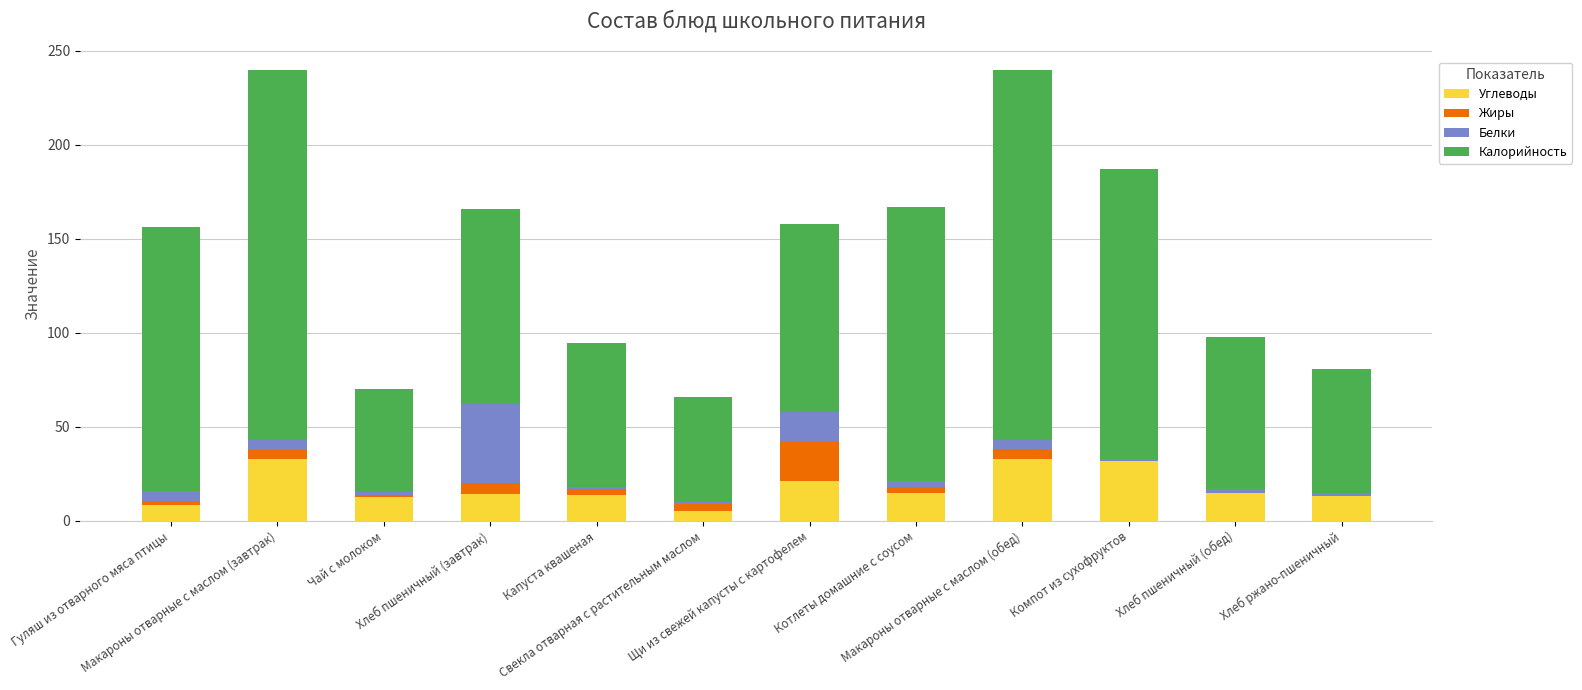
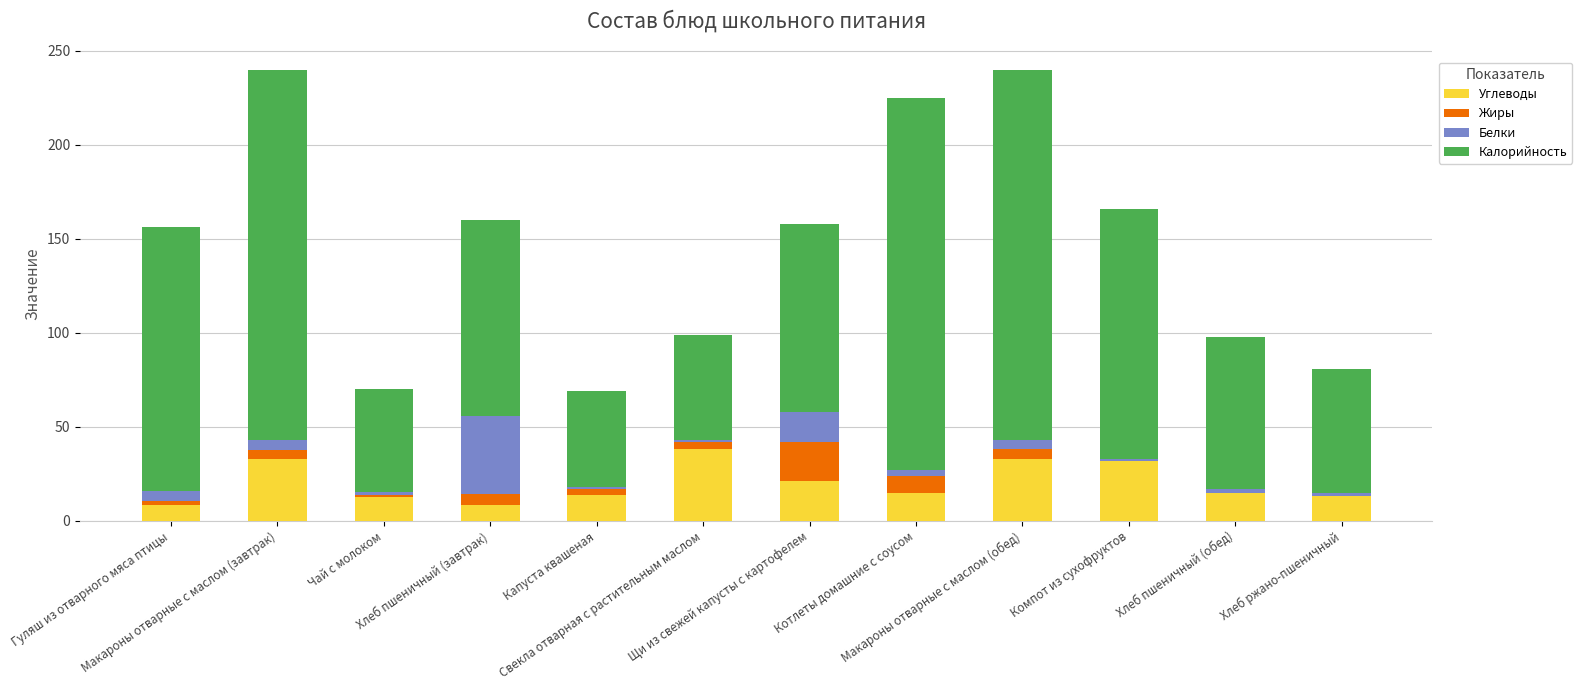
  {
    "Углеводы": {
      "Гуляш из отварного мяса птицы": 8,
      "Макароны отварные с маслом (завтрак)": 33,
      "Чай с молоком": 13,
-     "Хлеб пшеничный (завтрак)": 14,
+     "Хлеб пшеничный (завтрак)": 8,
      "Капуста квашеная": 14,
-     "Свекла отварная с растительным маслом": 5,
+     "Свекла отварная с растительным маслом": 38,
      "Щи из свежей капусты с картофелем": 21,
      "Котлеты домашние с соусом": 15,
      "Макароны отварные с маслом (обед)": 33,
      "Компот из сухофруктов": 32,
      "Хлеб пшеничный (обед)": 15,
      "Хлеб ржано-пшеничный": 13
    },
    "Жиры": {
      "Гуляш из отварного мяса птицы": 2,
      "Макароны отварные с маслом (завтрак)": 5,
      "Хлеб пшеничный (завтрак)": 6,
      "Капуста квашеная": 3,
      "Свекла отварная с растительным маслом": 4,
      "Щи из свежей капусты с картофелем": 21,
-     "Котлеты домашние с соусом": 3,
+     "Котлеты домашние с соусом": 9,
      "Макароны отварные с маслом (обед)": 5,
      "Компот из сухофруктов": 0,
      "Хлеб пшеничный (обед)": 0,
      "Хлеб ржано-пшеничный": 0
    },
    "Белки": {
      "Гуляш из отварного мяса птицы": 6,
      "Макароны отварные с маслом (завтрак)": 5,
      "Чай с молоком": 2,
      "Хлеб пшеничный (завтрак)": 42,
      "Щи из свежей капусты с картофелем": 16,
      "Котлеты домашние с соусом": 3,
      "Макароны отварные с маслом (обед)": 5,
      "Хлеб пшеничный (обед)": 2,
      "Хлеб ржано-пшеничный": 2
    },
    "Калорийность": {
      "Гуляш из отварного мяса птицы": 140,
      "Макароны отварные с маслом (завтрак)": 197,
      "Чай с молоком": 55,
      "Хлеб пшеничный (завтрак)": 104,
-     "Капуста квашеная": 77,
+     "Капуста квашеная": 51,
      "Свекла отварная с растительным маслом": 56,
      "Щи из свежей капусты с картофелем": 100,
-     "Котлеты домашние с соусом": 146,
+     "Котлеты домашние с соусом": 198,
      "Макароны отварные с маслом (обед)": 197,
-     "Компот из сухофруктов": 154,
+     "Компот из сухофруктов": 133,
      "Хлеб пшеничный (обед)": 81,
      "Хлеб ржано-пшеничный": 66
    }
  }
